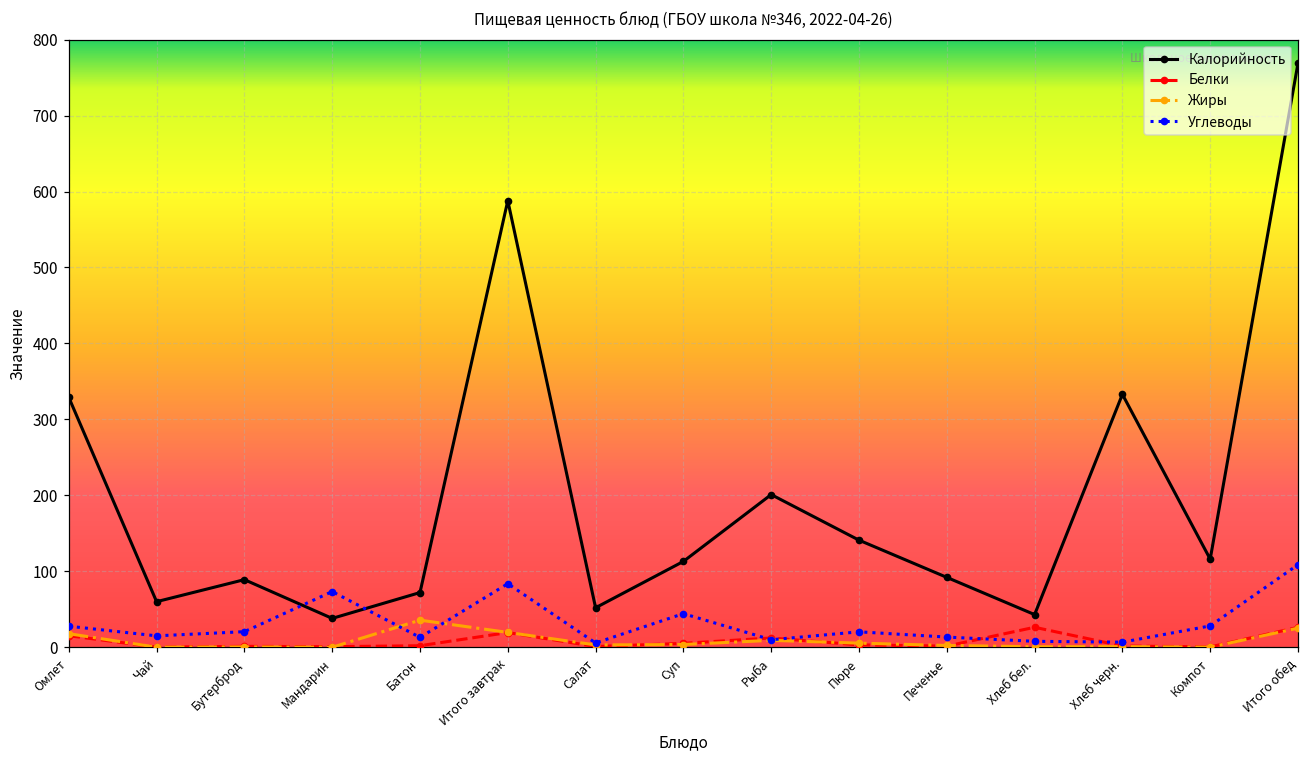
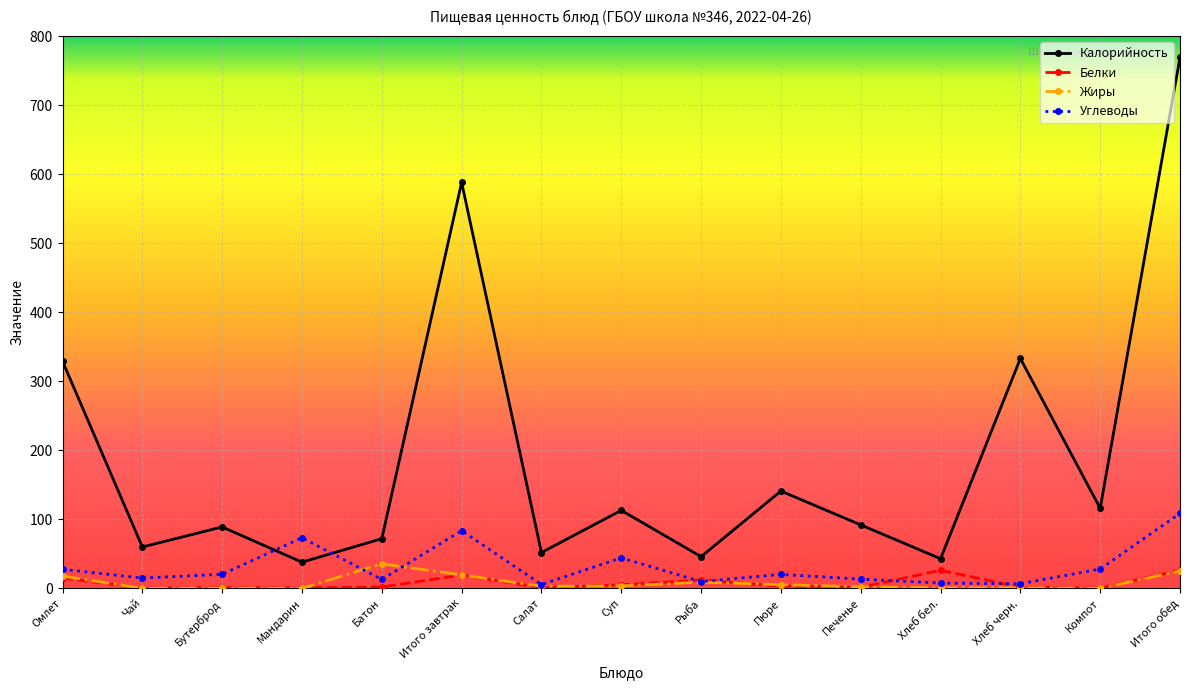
  {
    "Калорийность": {
      "Омлет": 330,
      "Чай": 60,
      "Бутерброд": 90,
      "Мандарин": 40,
      "Батон": 70,
      "Итого завтрак": 590,
      "Салат": 50,
      "Суп": 110,
-     "Рыба": 200,
+     "Рыба": 50,
      "Пюре": 140,
      "Печенье": 90,
      "Хлеб бел.": 40,
      "Хлеб черн.": 330,
      "Компот": 120,
      "Итого обед": 770
    },
    "Белки": {
      "Батон": 0,
      "Хлеб бел.": 30
    },
    "Жиры": {
      "Батон": 40,
      "Хлеб бел.": 0
    },
    "Углеводы": {
      "Омлет": 30,
      "Чай": 20,
      "Бутерброд": 20,
      "Мандарин": 70,
      "Батон": 10,
      "Итого завтрак": 80,
      "Суп": 40,
      "Пюре": 20,
      "Печенье": 10,
      "Хлеб бел.": 10,
      "Хлеб черн.": 10,
      "Компот": 30,
      "Итого обед": 110
    }
  }
